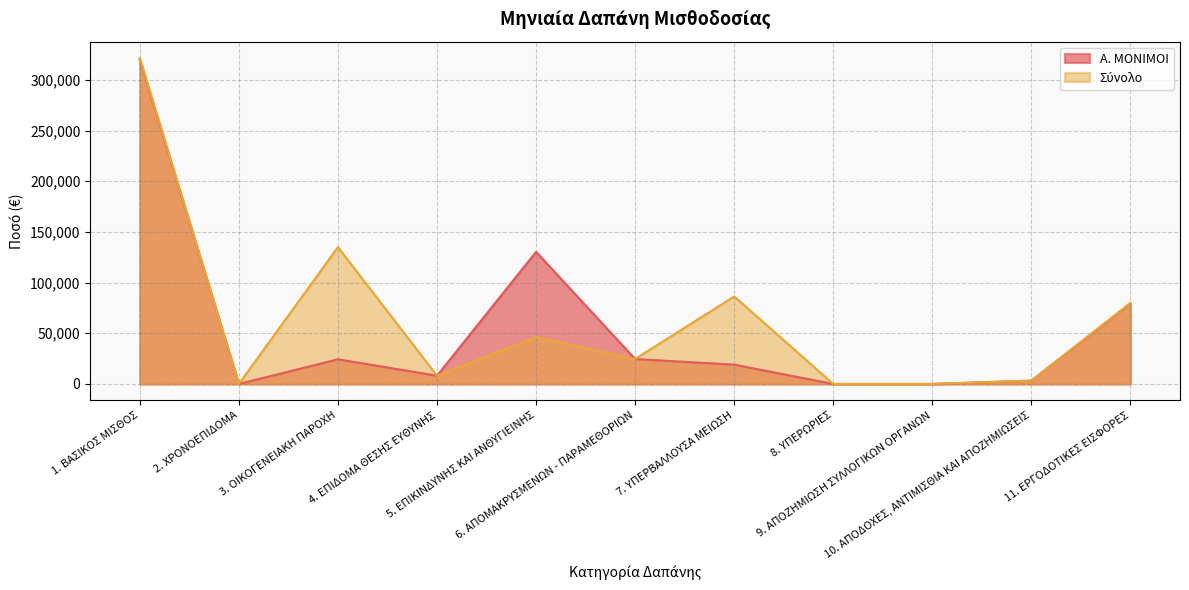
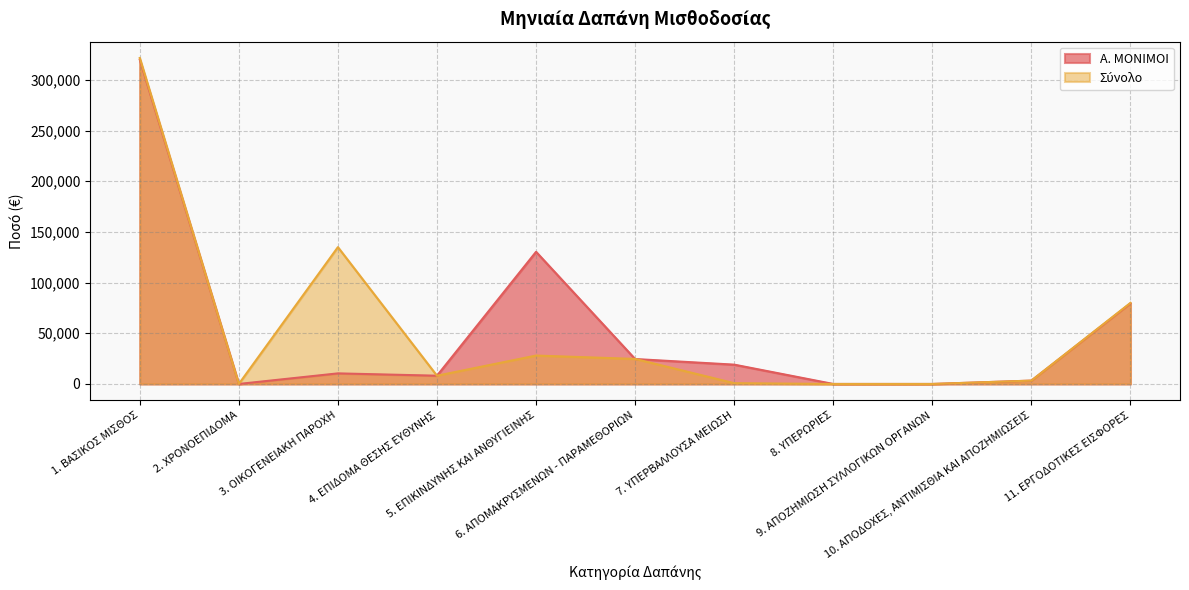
  {
    "Α. ΜΟΝΙΜΟΙ": {
-     "3. ΟΙΚΟΓΕΝΕΙΑΚΗ ΠΑΡΟΧΗ": "24,000",
+     "3. ΟΙΚΟΓΕΝΕΙΑΚΗ ΠΑΡΟΧΗ": "10,000",
      "5. ΕΠΙΚΙΝΔΥΝΗΣ ΚΑΙ ΑΝΘΥΓΙΕΙΝΗΣ": "130,000",
      "7. ΥΠΕΡΒΑΛΛΟΥΣΑ ΜΕΙΩΣΗ": "19,000"
    },
    "Σύνολο": {
      "3. ΟΙΚΟΓΕΝΕΙΑΚΗ ΠΑΡΟΧΗ": "135,000",
-     "5. ΕΠΙΚΙΝΔΥΝΗΣ ΚΑΙ ΑΝΘΥΓΙΕΙΝΗΣ": "46,000",
-     "7. ΥΠΕΡΒΑΛΛΟΥΣΑ ΜΕΙΩΣΗ": "86,000"
+     "5. ΕΠΙΚΙΝΔΥΝΗΣ ΚΑΙ ΑΝΘΥΓΙΕΙΝΗΣ": "28,000",
+     "7. ΥΠΕΡΒΑΛΛΟΥΣΑ ΜΕΙΩΣΗ": "1,000"
    }
  }
